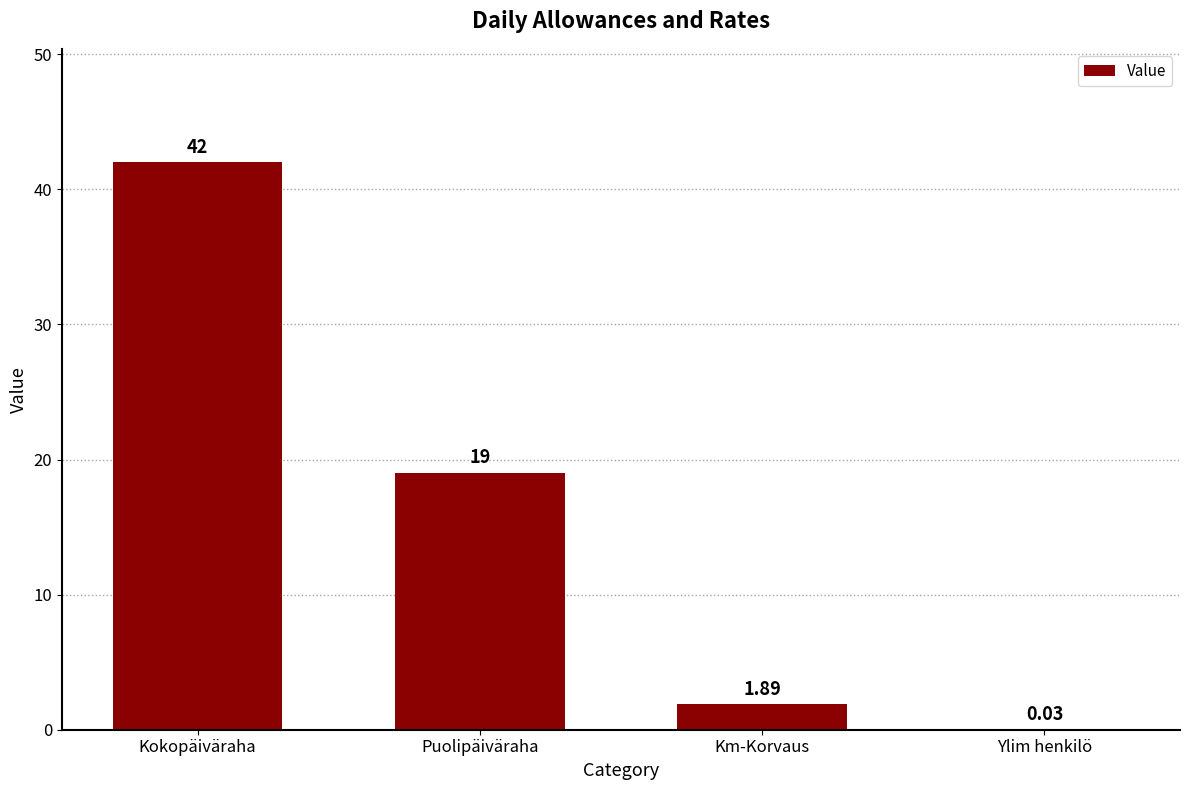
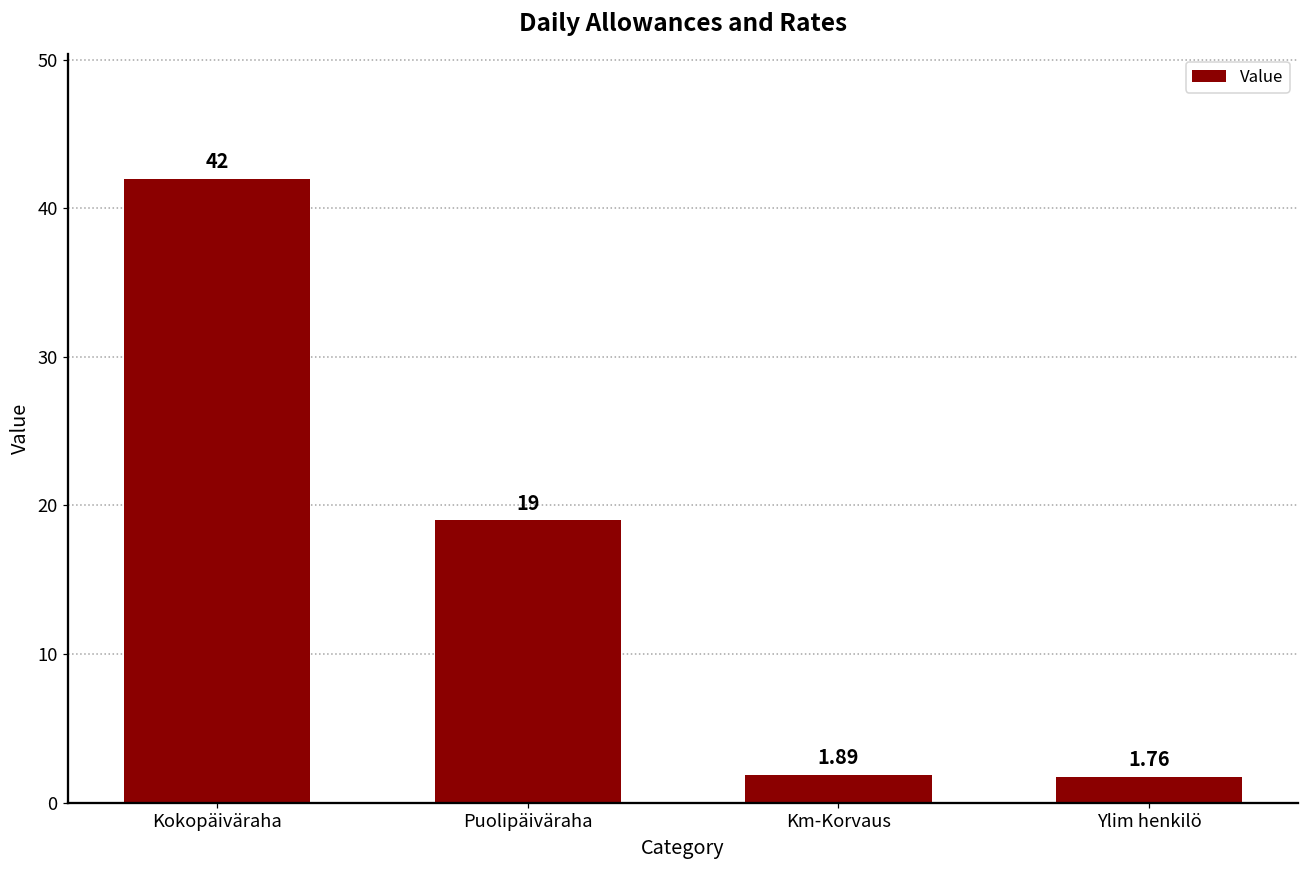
  {
    "Kokopäiväraha": 42,
    "Puolipäiväraha": 19,
    "Km-Korvaus": 1.89,
-   "Ylim henkilö": 0.03
+   "Ylim henkilö": 1.76
  }
